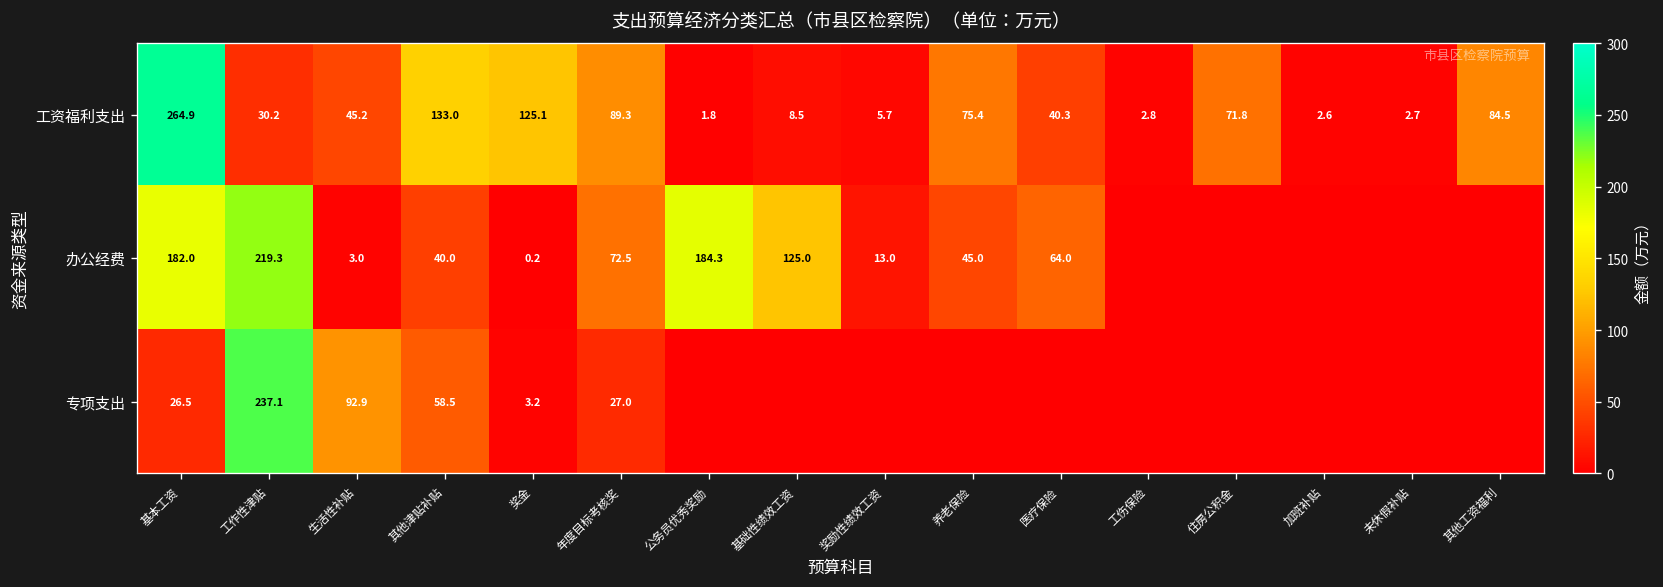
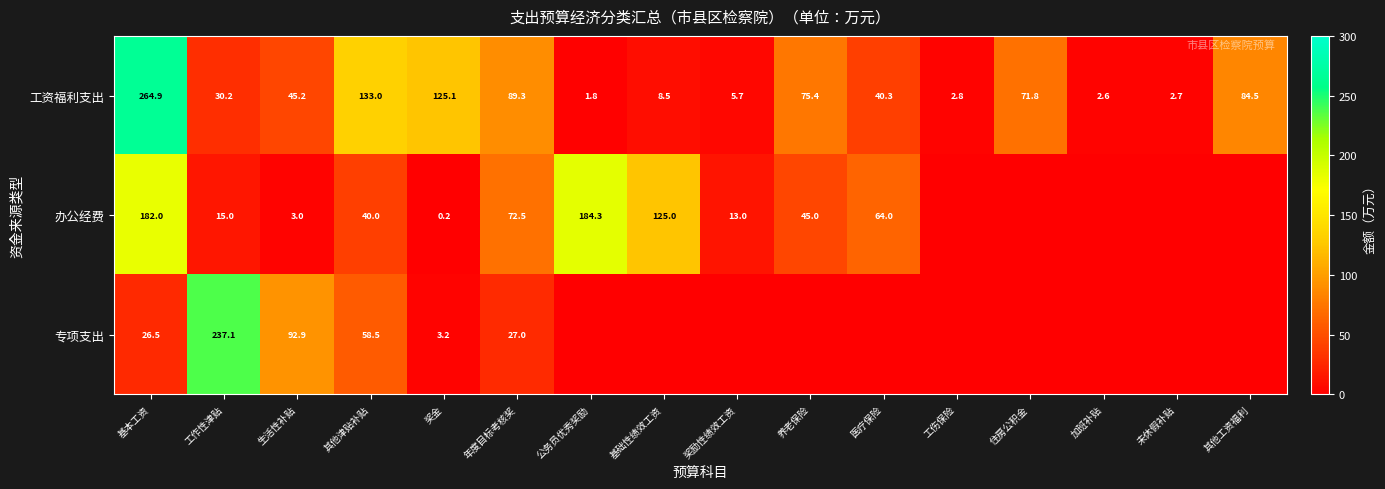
  {
    "工资福利支出": {
      "基本工资": 264.9,
      "工作性津贴": 30.2,
      "生活性补贴": 45.2,
      "其他津贴补贴": 133.0,
      "奖金": 125.1,
      "年度目标考核奖": 89.3,
      "公务员优秀奖励": 1.8,
      "基础性绩效工资": 8.5,
      "奖励性绩效工资": 5.7,
      "养老保险": 75.4,
      "医疗保险": 40.3,
      "工伤保险": 2.8,
      "住房公积金": 71.8,
      "加班补贴": 2.6,
      "未休假补贴": 2.7
    },
    "办公经费": {
      "基本工资": 182.0,
-     "工作性津贴": 219.3,
+     "工作性津贴": 15.0,
      "生活性补贴": 3.0,
      "其他津贴补贴": 40.0,
      "奖金": 0.2,
      "年度目标考核奖": 72.5,
      "公务员优秀奖励": 184.3,
      "基础性绩效工资": 125.0,
      "奖励性绩效工资": 13.0,
      "养老保险": 45.0,
      "医疗保险": 64.0
    },
    "专项支出": {
      "基本工资": 26.5,
      "工作性津贴": 237.1,
      "生活性补贴": 92.9,
      "其他津贴补贴": 58.5,
      "奖金": 3.2,
      "年度目标考核奖": 27.0
    }
  }
